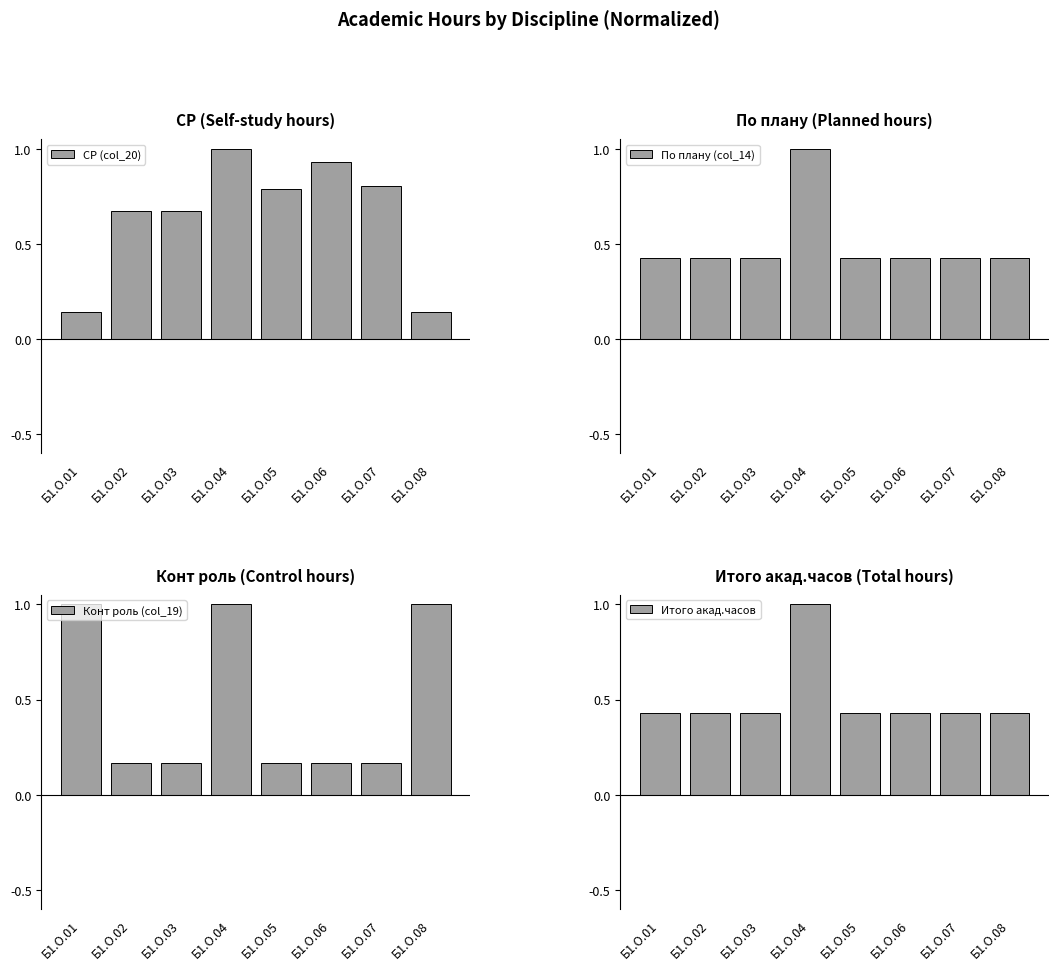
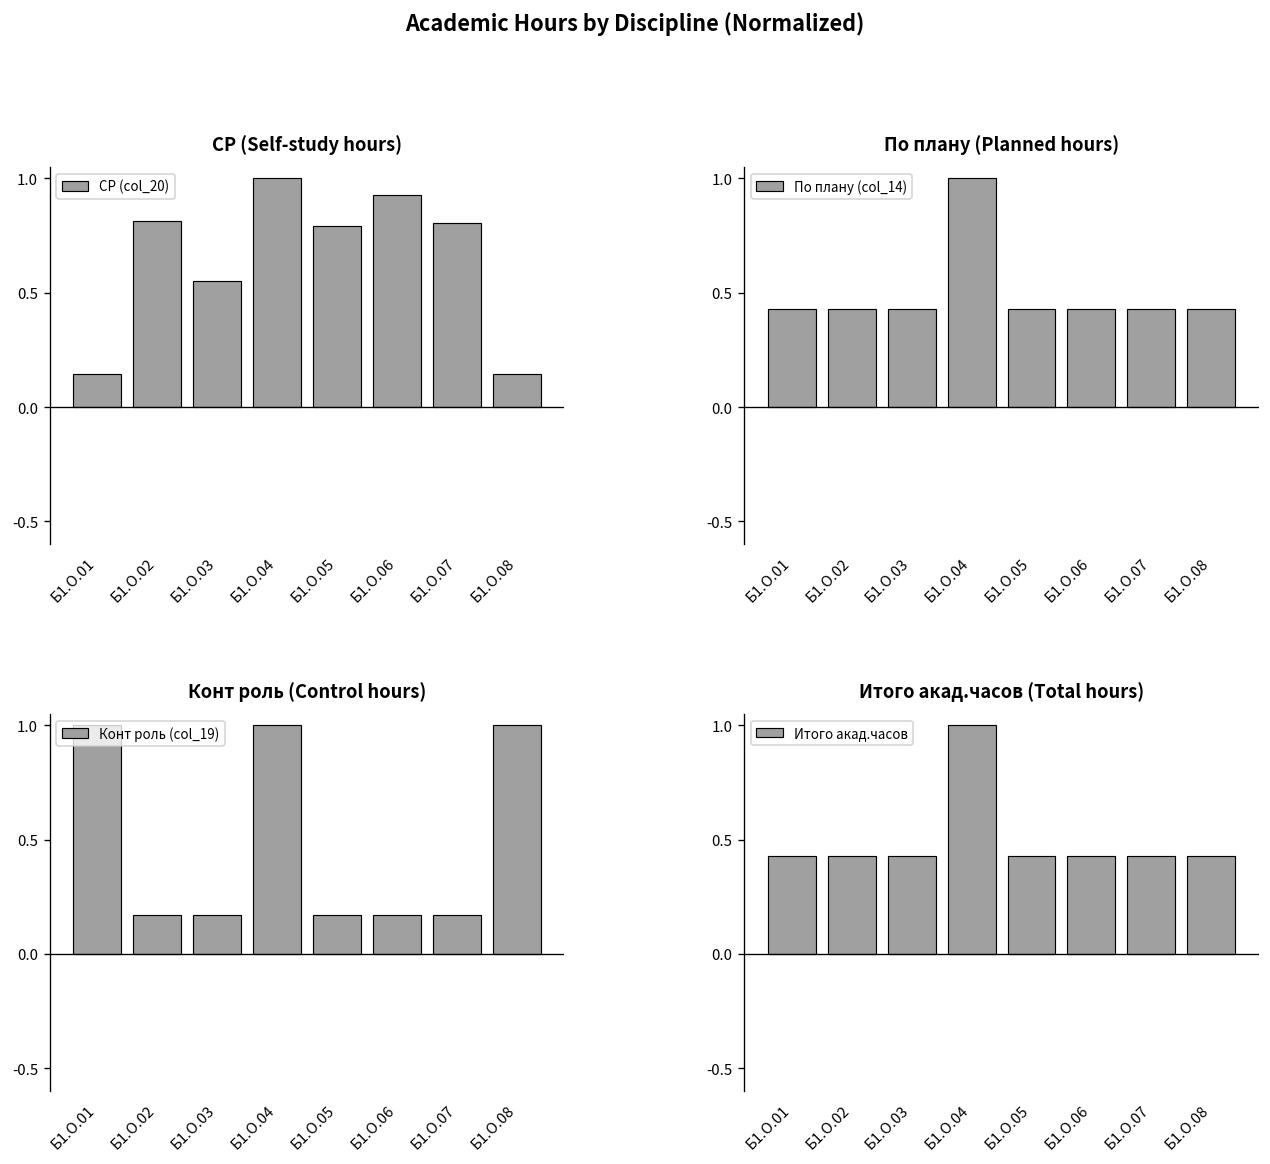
  {
    "СР (Self-study hours)": {
      "Б1.О.01": 0.14,
-     "Б1.О.02": 0.67,
-     "Б1.О.03": 0.67,
+     "Б1.О.02": 0.81,
+     "Б1.О.03": 0.55,
      "Б1.О.04": 1.00,
      "Б1.О.05": 0.79,
      "Б1.О.06": 0.93,
      "Б1.О.07": 0.81,
      "Б1.О.08": 0.14
    },
    "По плану (Planned hours)": {
      "Б1.О.01": 0.43,
      "Б1.О.02": 0.43,
      "Б1.О.03": 0.43,
      "Б1.О.04": 1.00,
      "Б1.О.05": 0.43,
      "Б1.О.06": 0.43,
      "Б1.О.07": 0.43,
      "Б1.О.08": 0.43
    },
    "Конт роль (Control hours)": {
      "Б1.О.02": 0.17,
      "Б1.О.03": 0.17,
      "Б1.О.04": 1.00,
      "Б1.О.05": 0.17,
      "Б1.О.06": 0.17,
      "Б1.О.07": 0.17,
      "Б1.О.08": 1.00
    },
    "Итого акад.часов (Total hours)": {
      "Б1.О.01": 0.43,
      "Б1.О.02": 0.43,
      "Б1.О.03": 0.43,
      "Б1.О.04": 1.00,
      "Б1.О.05": 0.43,
      "Б1.О.06": 0.43,
      "Б1.О.07": 0.43,
      "Б1.О.08": 0.43
    }
  }
